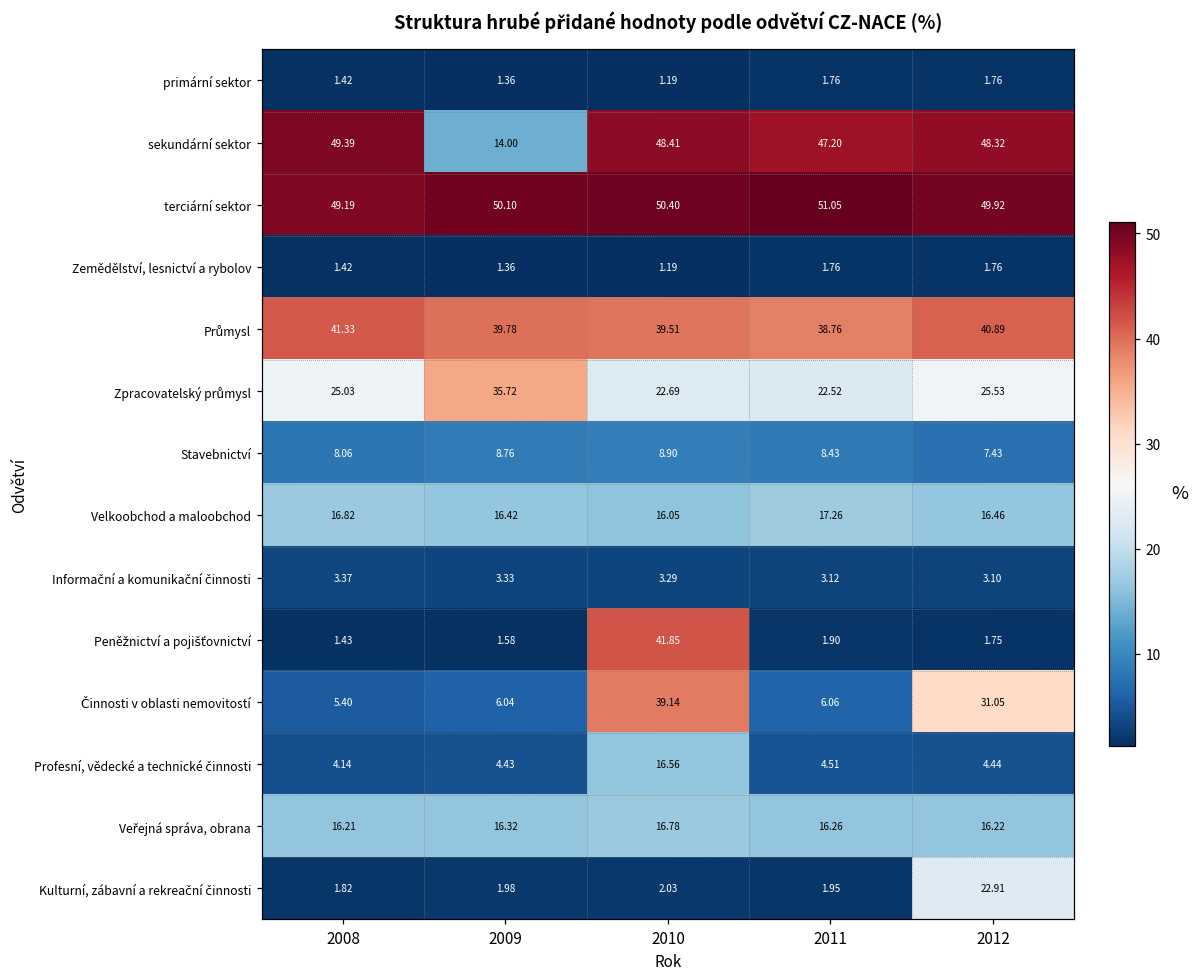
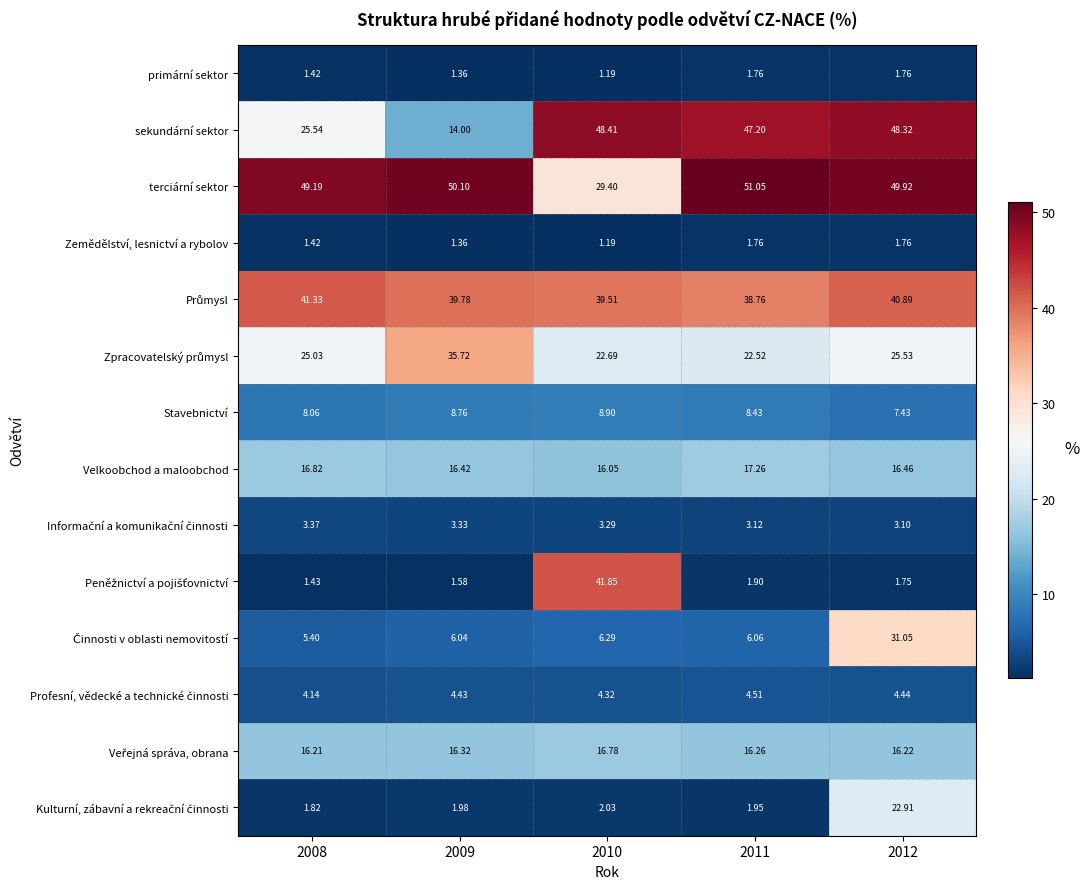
  {
    "primární sektor": {
      "2008": 1.42,
      "2009": 1.36,
      "2010": 1.19,
      "2011": 1.76,
      "2012": 1.76
    },
    "sekundární sektor": {
-     "2008": 49.39,
+     "2008": 25.54,
      "2009": 14.00,
      "2010": 48.41,
      "2011": 47.20,
      "2012": 48.32
    },
    "terciární sektor": {
      "2008": 49.19,
      "2009": 50.10,
-     "2010": 50.40,
+     "2010": 29.40,
      "2011": 51.05,
      "2012": 49.92
    },
    "Zemědělství, lesnictví a rybolov": {
      "2008": 1.42,
      "2009": 1.36,
      "2010": 1.19,
      "2011": 1.76,
      "2012": 1.76
    },
    "Průmysl": {
      "2008": 41.33,
      "2009": 39.78,
      "2010": 39.51,
      "2011": 38.76,
      "2012": 40.89
    },
    "Zpracovatelský průmysl": {
      "2008": 25.03,
      "2009": 35.72,
      "2010": 22.69,
      "2011": 22.52,
      "2012": 25.53
    },
    "Stavebnictví": {
      "2008": 8.06,
      "2009": 8.76,
      "2010": 8.90,
      "2011": 8.43,
      "2012": 7.43
    },
    "Velkoobchod a maloobchod": {
      "2008": 16.82,
      "2009": 16.42,
      "2010": 16.05,
      "2011": 17.26,
      "2012": 16.46
    },
    "Informační a komunikační činnosti": {
      "2008": 3.37,
      "2009": 3.33,
      "2010": 3.29,
      "2011": 3.12,
      "2012": 3.10
    },
    "Peněžnictví a pojišťovnictví": {
      "2008": 1.43,
      "2009": 1.58,
      "2010": 41.85,
      "2011": 1.90,
      "2012": 1.75
    },
    "Činnosti v oblasti nemovitostí": {
      "2008": 5.40,
      "2009": 6.04,
-     "2010": 39.14,
+     "2010": 6.29,
      "2011": 6.06,
      "2012": 31.05
    },
    "Profesní, vědecké a technické činnosti": {
      "2008": 4.14,
      "2009": 4.43,
-     "2010": 16.56,
+     "2010": 4.32,
      "2011": 4.51,
      "2012": 4.44
    },
    "Veřejná správa, obrana": {
      "2008": 16.21,
      "2009": 16.32,
      "2010": 16.78,
      "2011": 16.26,
      "2012": 16.22
    },
    "Kulturní, zábavní a rekreační činnosti": {
      "2008": 1.82,
      "2009": 1.98,
      "2010": 2.03,
      "2011": 1.95,
      "2012": 22.91
    }
  }
